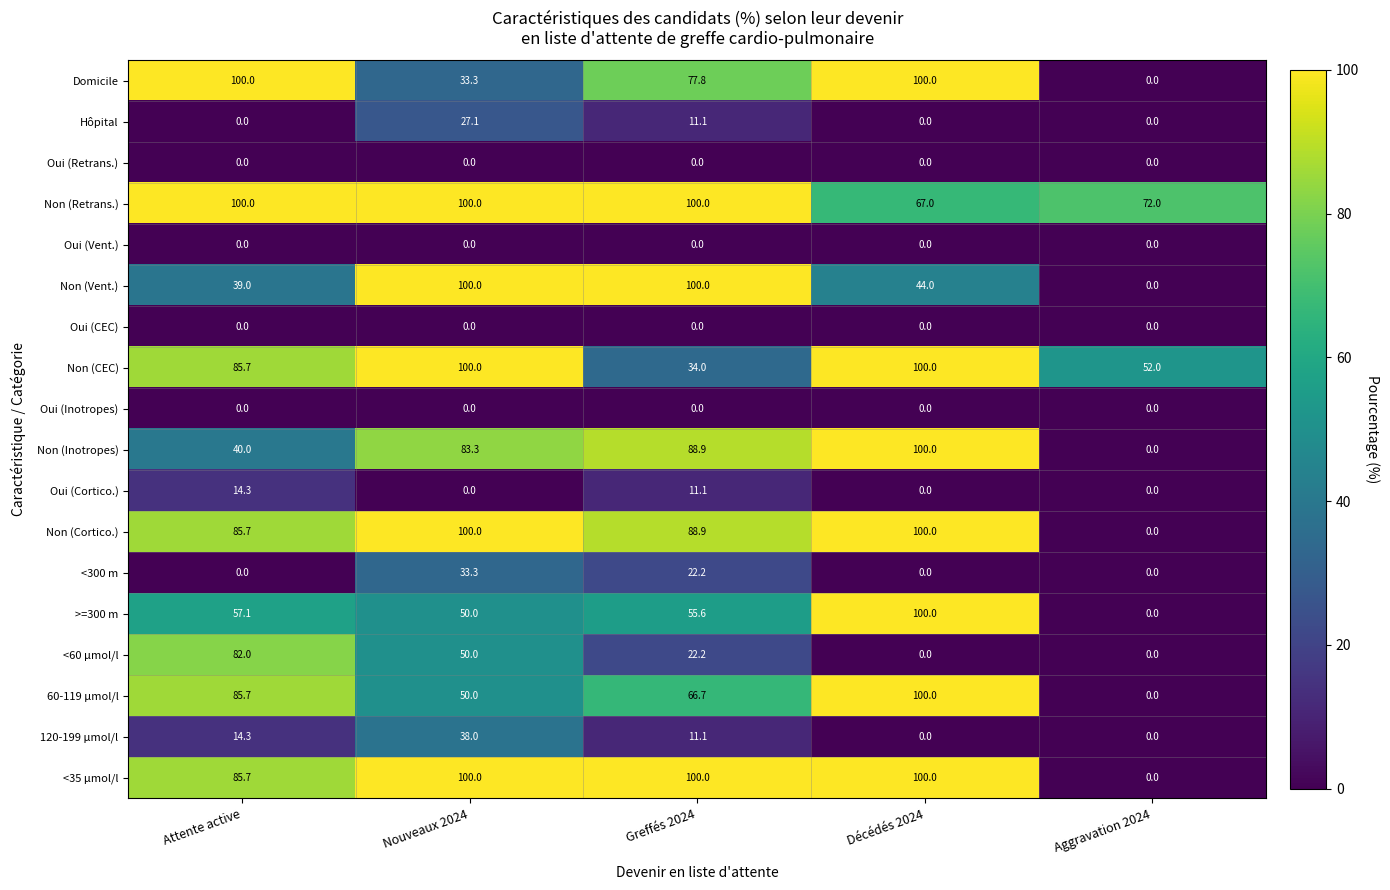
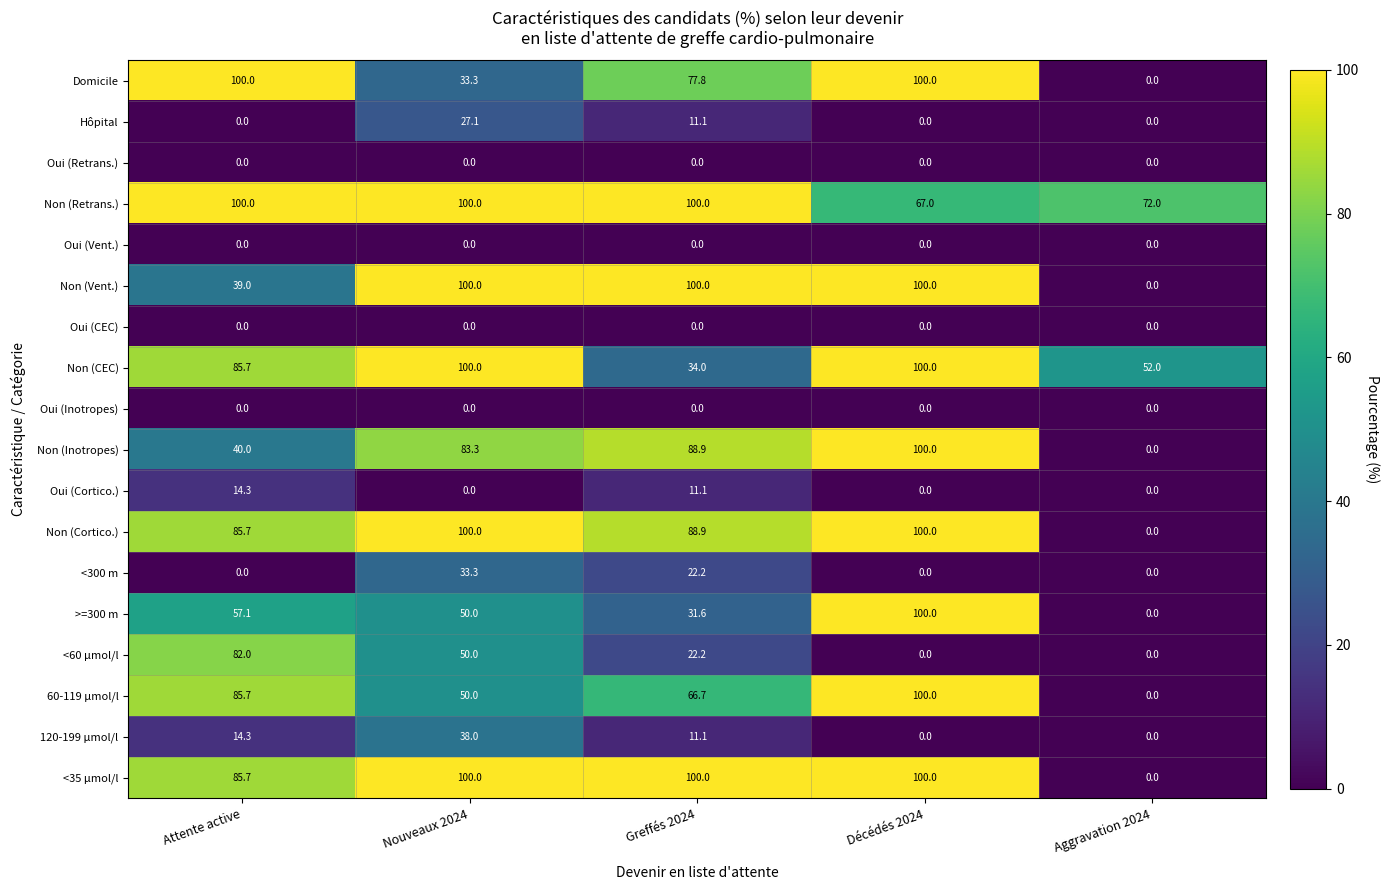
  {
    "Domicile": {
      "Attente active": 100.0,
      "Nouveaux 2024": 33.3,
      "Greffés 2024": 77.8,
      "Décédés 2024": 100.0,
      "Aggravation 2024": 0.0
    },
    "Hôpital": {
      "Attente active": 0.0,
      "Nouveaux 2024": 27.1,
      "Greffés 2024": 11.1,
      "Décédés 2024": 0.0,
      "Aggravation 2024": 0.0
    },
    "Oui (Retrans.)": {
      "Attente active": 0.0,
      "Nouveaux 2024": 0.0,
      "Greffés 2024": 0.0,
      "Décédés 2024": 0.0,
      "Aggravation 2024": 0.0
    },
    "Non (Retrans.)": {
      "Attente active": 100.0,
      "Nouveaux 2024": 100.0,
      "Greffés 2024": 100.0,
      "Décédés 2024": 67.0,
      "Aggravation 2024": 72.0
    },
    "Oui (Vent.)": {
      "Attente active": 0.0,
      "Nouveaux 2024": 0.0,
      "Greffés 2024": 0.0,
      "Décédés 2024": 0.0,
      "Aggravation 2024": 0.0
    },
    "Non (Vent.)": {
      "Attente active": 39.0,
      "Nouveaux 2024": 100.0,
      "Greffés 2024": 100.0,
-     "Décédés 2024": 44.0,
+     "Décédés 2024": 100.0,
      "Aggravation 2024": 0.0
    },
    "Oui (CEC)": {
      "Attente active": 0.0,
      "Nouveaux 2024": 0.0,
      "Greffés 2024": 0.0,
      "Décédés 2024": 0.0,
      "Aggravation 2024": 0.0
    },
    "Non (CEC)": {
      "Attente active": 85.7,
      "Nouveaux 2024": 100.0,
      "Greffés 2024": 34.0,
      "Décédés 2024": 100.0,
      "Aggravation 2024": 52.0
    },
    "Oui (Inotropes)": {
      "Attente active": 0.0,
      "Nouveaux 2024": 0.0,
      "Greffés 2024": 0.0,
      "Décédés 2024": 0.0,
      "Aggravation 2024": 0.0
    },
    "Non (Inotropes)": {
      "Attente active": 40.0,
      "Nouveaux 2024": 83.3,
      "Greffés 2024": 88.9,
      "Décédés 2024": 100.0,
      "Aggravation 2024": 0.0
    },
    "Oui (Cortico.)": {
      "Attente active": 14.3,
      "Nouveaux 2024": 0.0,
      "Greffés 2024": 11.1,
      "Décédés 2024": 0.0,
      "Aggravation 2024": 0.0
    },
    "Non (Cortico.)": {
      "Attente active": 85.7,
      "Nouveaux 2024": 100.0,
      "Greffés 2024": 88.9,
      "Décédés 2024": 100.0,
      "Aggravation 2024": 0.0
    },
    "<300 m": {
      "Attente active": 0.0,
      "Nouveaux 2024": 33.3,
      "Greffés 2024": 22.2,
      "Décédés 2024": 0.0,
      "Aggravation 2024": 0.0
    },
    ">=300 m": {
      "Attente active": 57.1,
      "Nouveaux 2024": 50.0,
-     "Greffés 2024": 55.6,
+     "Greffés 2024": 31.6,
      "Décédés 2024": 100.0,
      "Aggravation 2024": 0.0
    },
    "<60 µmol/l": {
      "Attente active": 82.0,
      "Nouveaux 2024": 50.0,
      "Greffés 2024": 22.2,
      "Décédés 2024": 0.0,
      "Aggravation 2024": 0.0
    },
    "60-119 µmol/l": {
      "Attente active": 85.7,
      "Nouveaux 2024": 50.0,
      "Greffés 2024": 66.7,
      "Décédés 2024": 100.0,
      "Aggravation 2024": 0.0
    },
    "120-199 µmol/l": {
      "Attente active": 14.3,
      "Nouveaux 2024": 38.0,
      "Greffés 2024": 11.1,
      "Décédés 2024": 0.0,
      "Aggravation 2024": 0.0
    },
    "<35 µmol/l": {
      "Attente active": 85.7,
      "Nouveaux 2024": 100.0,
      "Greffés 2024": 100.0,
      "Décédés 2024": 100.0,
      "Aggravation 2024": 0.0
    }
  }
